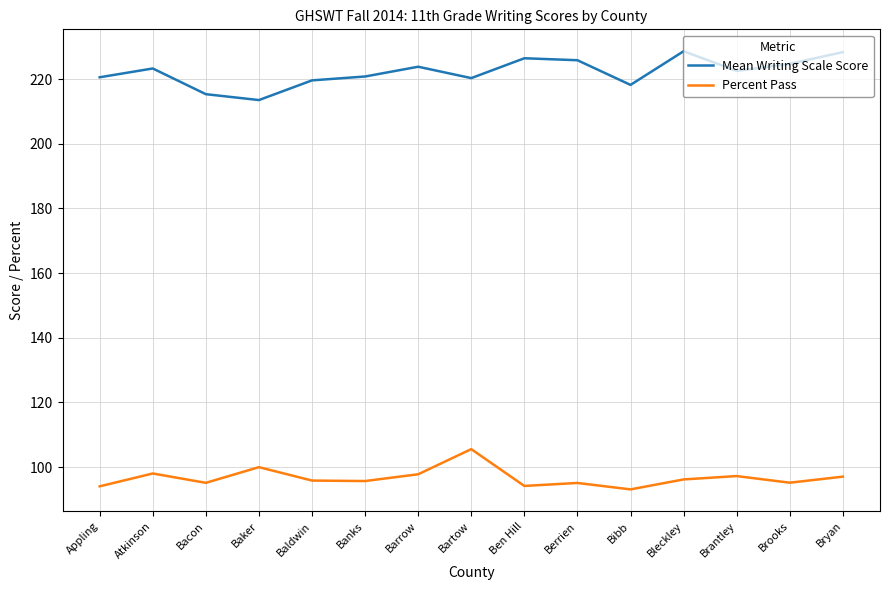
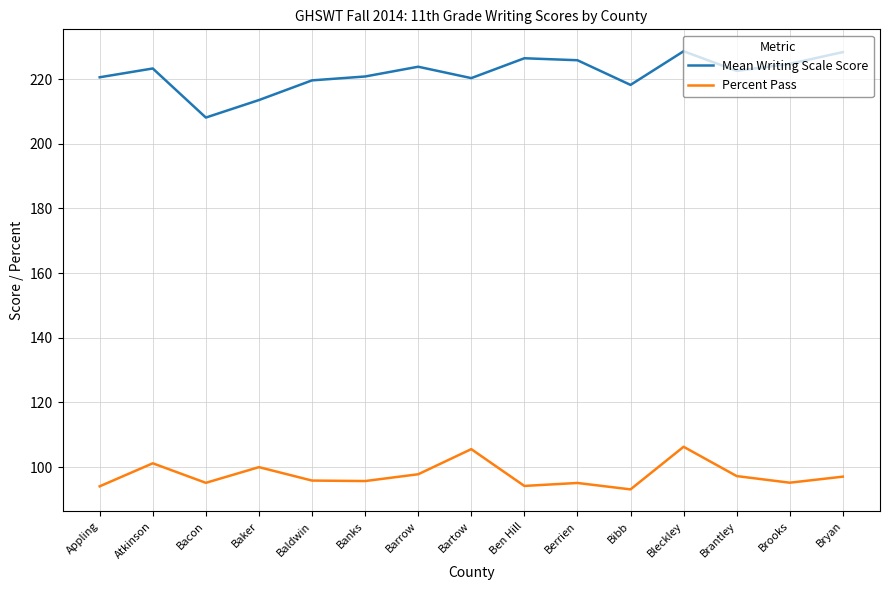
  {
    "Mean Writing Scale Score": {
      "Appling": 221,
      "Atkinson": 223,
-     "Bacon": 215,
+     "Bacon": 208,
      "Baker": 214,
      "Baldwin": 220,
      "Banks": 221,
      "Barrow": 224,
      "Bartow": 220,
      "Ben Hill": 226,
      "Berrien": 226,
      "Bibb": 218
    },
    "Percent Pass": {
      "Appling": 94,
-     "Atkinson": 98,
+     "Atkinson": 101,
      "Bacon": 95,
      "Baker": 100,
      "Baldwin": 96,
      "Banks": 96,
      "Barrow": 98,
      "Bartow": 106,
      "Ben Hill": 94,
      "Berrien": 95,
      "Bibb": 93,
-     "Bleckley": 96,
+     "Bleckley": 106,
      "Brantley": 97,
      "Brooks": 95,
      "Bryan": 97
    }
  }
